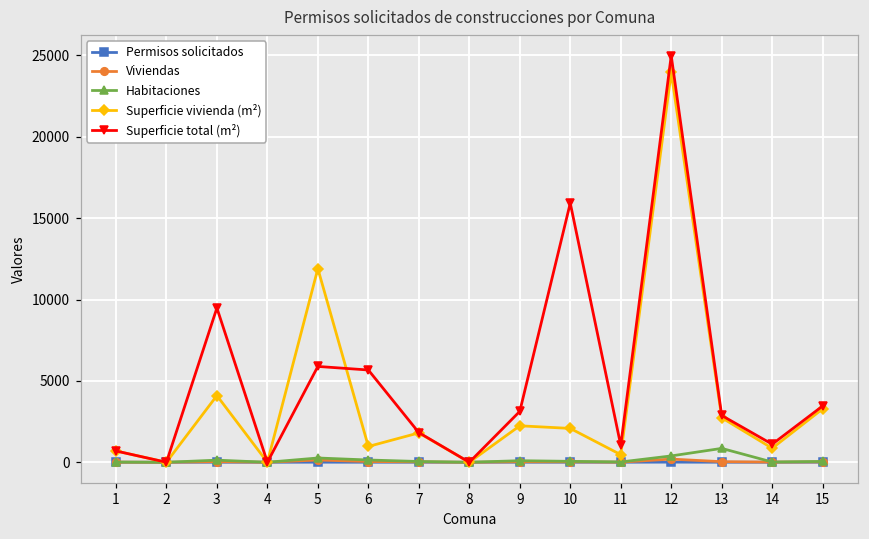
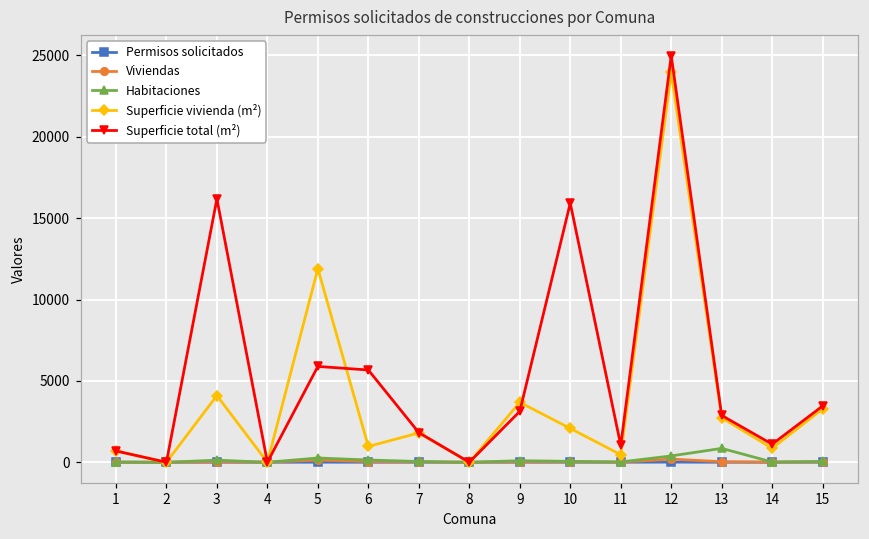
  {
    "Permisos solicitados": {
      "12": 0
    },
    "Viviendas": {
      "12": 200
    },
    "Habitaciones": {
      "12": 400,
      "13": 900
    },
    "Superficie vivienda (m²)": {
      "3": 4100,
      "5": 11900,
      "6": 1000,
-     "9": 2200,
+     "9": 3700,
      "10": 2100,
      "11": 500,
      "12": 24000,
      "14": 900,
      "15": 3300
    },
    "Superficie total (m²)": {
-     "3": 9500,
+     "3": 16200,
      "5": 5900,
      "6": 5700,
      "9": 3100,
      "10": 15900,
      "11": 1000,
      "12": 25000,
      "14": 1100,
      "15": 3500
    }
  }
